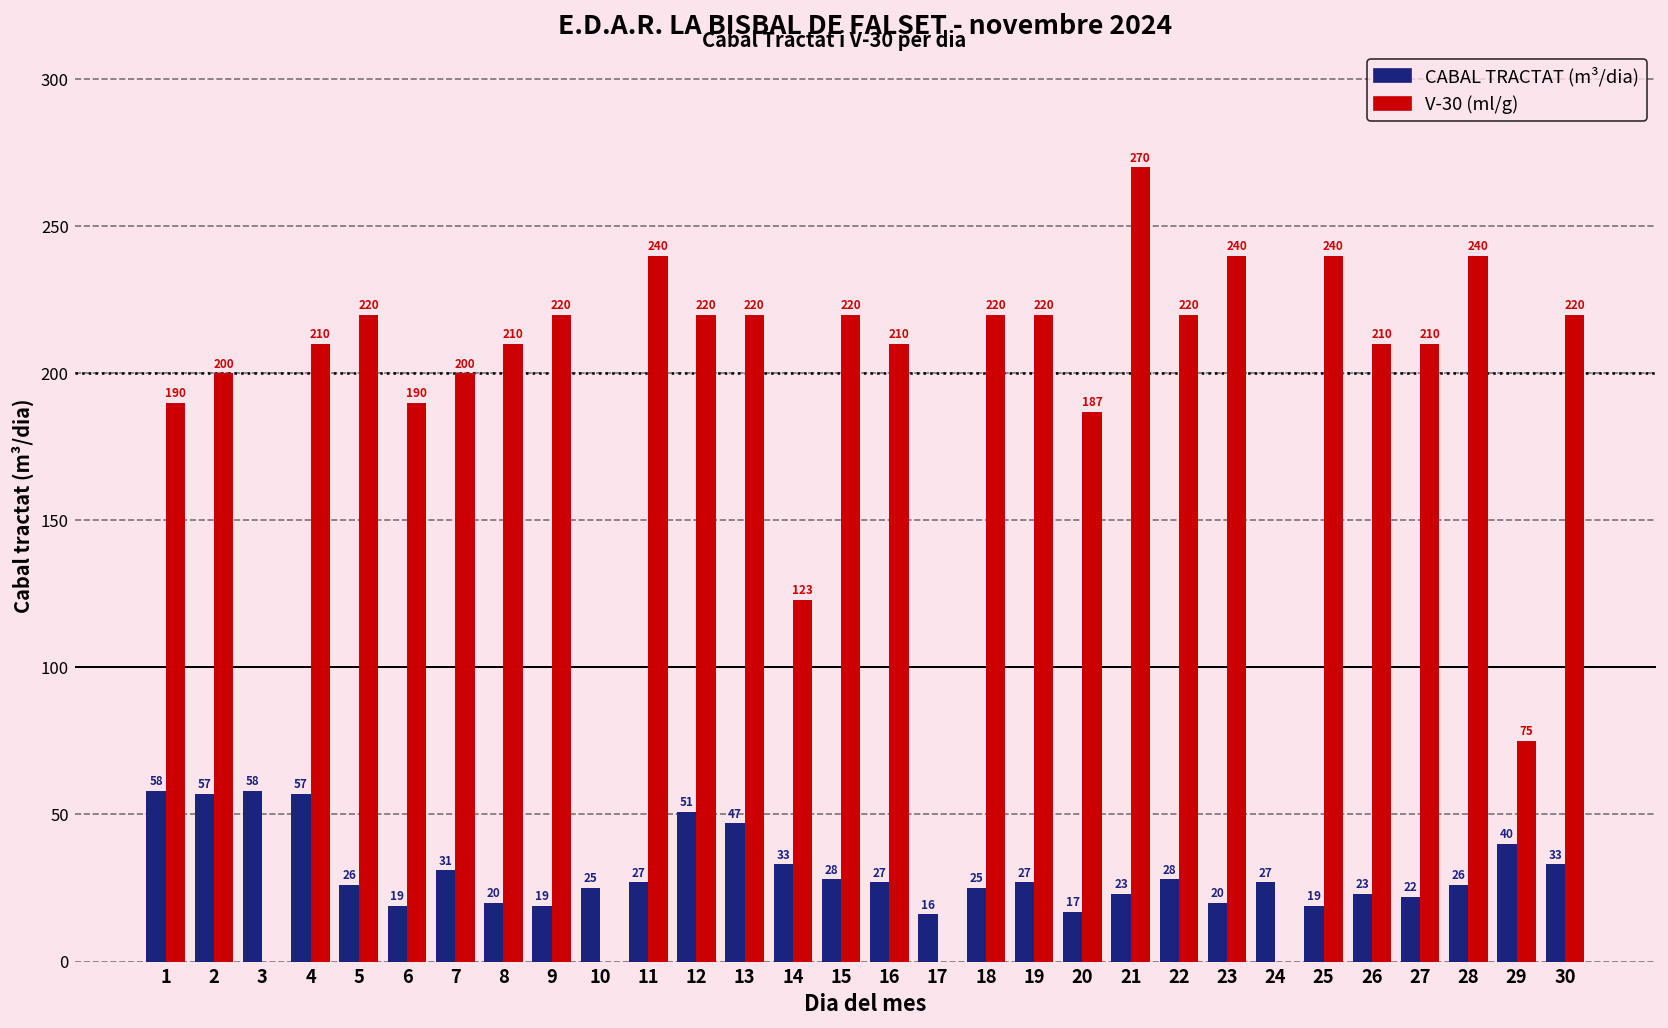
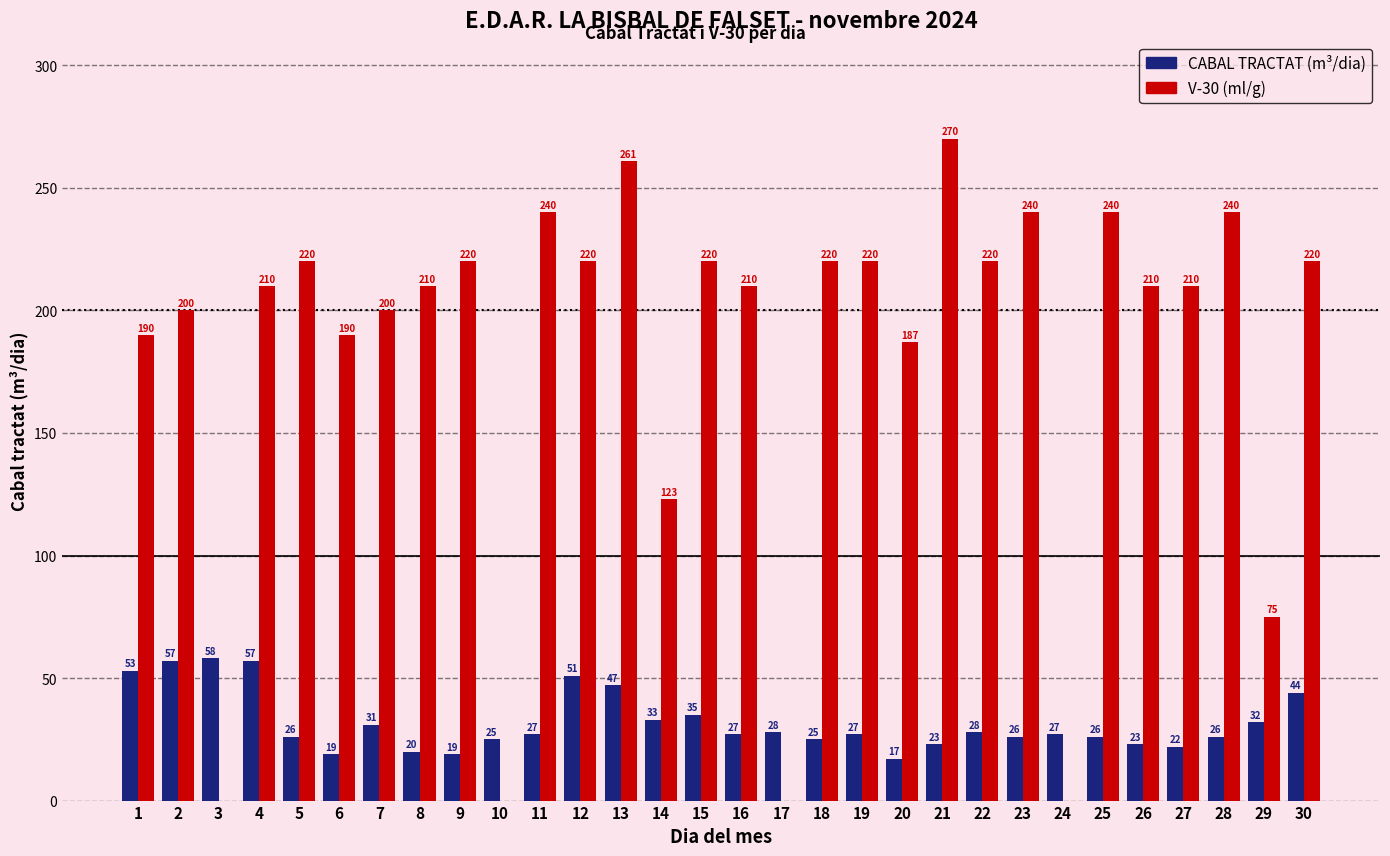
  {
    "CABAL TRACTAT (m³/dia)": {
-     "1": 58,
+     "1": 53,
      "2": 57,
      "3": 58,
      "4": 57,
      "5": 26,
      "6": 19,
      "7": 31,
      "8": 20,
      "9": 19,
      "10": 25,
      "11": 27,
      "12": 51,
      "13": 47,
      "14": 33,
-     "15": 28,
+     "15": 35,
      "16": 27,
-     "17": 16,
+     "17": 28,
      "18": 25,
      "19": 27,
      "20": 17,
      "21": 23,
      "22": 28,
-     "23": 20,
+     "23": 26,
      "24": 27,
-     "25": 19,
+     "25": 26,
      "26": 23,
      "27": 22,
      "28": 26,
-     "29": 40,
-     "30": 33
+     "29": 32,
+     "30": 44
    },
    "V-30 (ml/g)": {
      "1": 190,
      "2": 200,
      "4": 210,
      "5": 220,
      "6": 190,
      "7": 200,
      "8": 210,
      "9": 220,
      "11": 240,
      "12": 220,
-     "13": 220,
+     "13": 261,
      "14": 123,
      "15": 220,
      "16": 210,
      "18": 220,
      "19": 220,
      "20": 187,
      "21": 270,
      "22": 220,
      "23": 240,
      "25": 240,
      "26": 210,
      "27": 210,
      "28": 240,
      "29": 75,
      "30": 220
    }
  }
